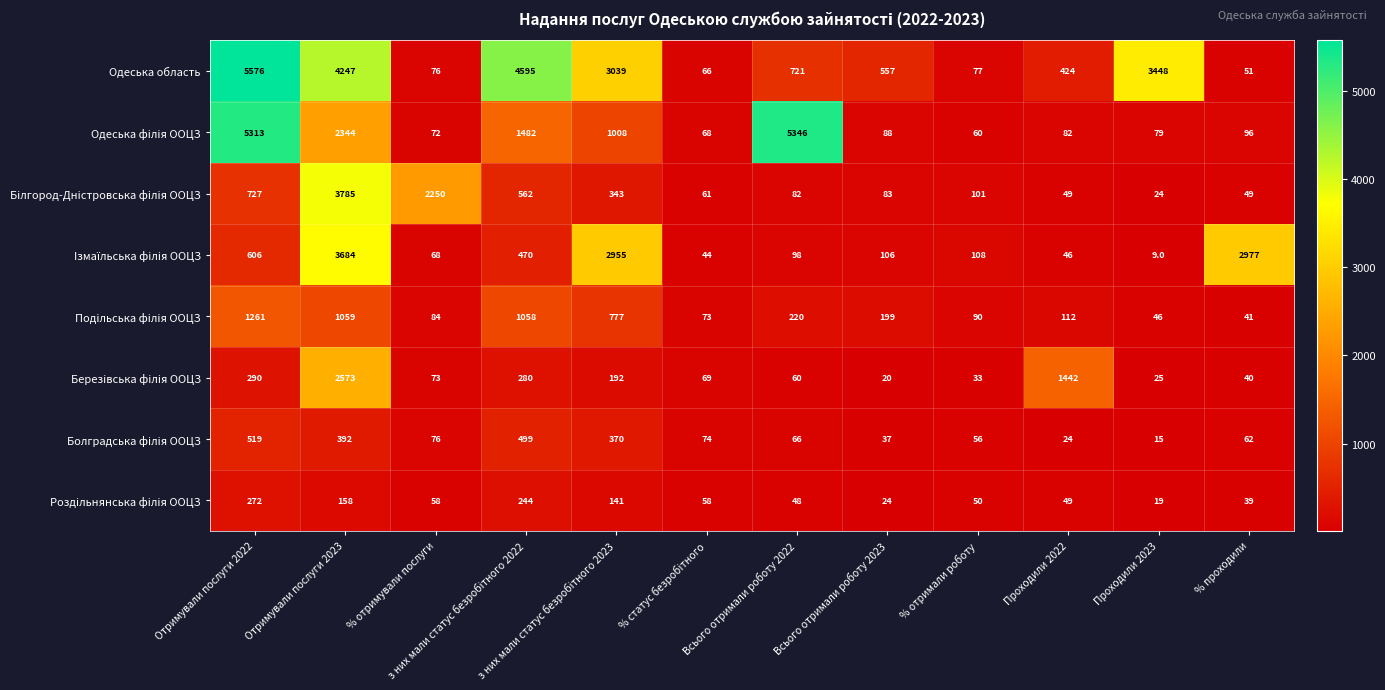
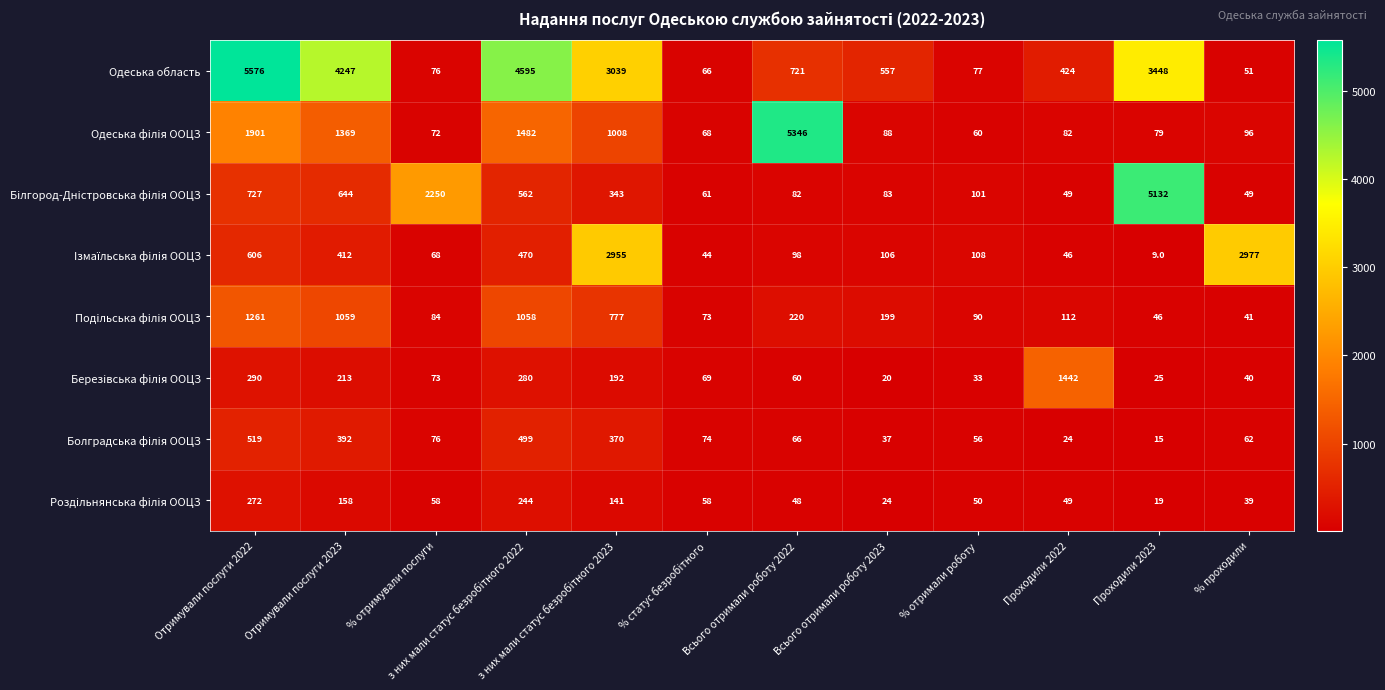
  {
    "Одеська область": {
      "Отримували послуги 2022": 5576,
      "Отримували послуги 2023": 4247,
      "% отримували послуги": 76,
      "з них мали статус безробітного 2022": 4595,
      "з них мали статус безробітного 2023": 3039,
      "% статус безробітного": 66,
      "Всього отримали роботу 2022": 721,
      "Всього отримали роботу 2023": 557,
      "% отримали роботу": 77,
      "Проходили 2022": 424,
      "Проходили 2023": 3448,
      "% проходили": 51
    },
    "Одеська філія ООЦЗ": {
-     "Отримували послуги 2022": 5313,
-     "Отримували послуги 2023": 2344,
+     "Отримували послуги 2022": 1901,
+     "Отримували послуги 2023": 1369,
      "% отримували послуги": 72,
      "з них мали статус безробітного 2022": 1482,
      "з них мали статус безробітного 2023": 1008,
      "% статус безробітного": 68,
      "Всього отримали роботу 2022": 5346,
      "Всього отримали роботу 2023": 88,
      "% отримали роботу": 60,
      "Проходили 2022": 82,
      "Проходили 2023": 79,
      "% проходили": 96
    },
    "Білгород-Днiстровська філія ООЦЗ": {
      "Отримували послуги 2022": 727,
-     "Отримували послуги 2023": 3785,
+     "Отримували послуги 2023": 644,
      "% отримували послуги": 2250,
      "з них мали статус безробітного 2022": 562,
      "з них мали статус безробітного 2023": 343,
      "% статус безробітного": 61,
      "Всього отримали роботу 2022": 82,
      "Всього отримали роботу 2023": 83,
      "% отримали роботу": 101,
      "Проходили 2022": 49,
-     "Проходили 2023": 24,
+     "Проходили 2023": 5132,
      "% проходили": 49
    },
    "Iзмаїльська філія ООЦЗ": {
      "Отримували послуги 2022": 606,
-     "Отримували послуги 2023": 3684,
+     "Отримували послуги 2023": 412,
      "% отримували послуги": 68,
      "з них мали статус безробітного 2022": 470,
      "з них мали статус безробітного 2023": 2955,
      "% статус безробітного": 44,
      "Всього отримали роботу 2022": 98,
      "Всього отримали роботу 2023": 106,
      "% отримали роботу": 108,
      "Проходили 2022": 46,
      "Проходили 2023": 9.0,
      "% проходили": 2977
    },
    "Подільська філія ООЦЗ": {
      "Отримували послуги 2022": 1261,
      "Отримували послуги 2023": 1059,
      "% отримували послуги": 84,
      "з них мали статус безробітного 2022": 1058,
      "з них мали статус безробітного 2023": 777,
      "% статус безробітного": 73,
      "Всього отримали роботу 2022": 220,
      "Всього отримали роботу 2023": 199,
      "% отримали роботу": 90,
      "Проходили 2022": 112,
      "Проходили 2023": 46,
      "% проходили": 41
    },
    "Березiвська філія ООЦЗ": {
      "Отримували послуги 2022": 290,
-     "Отримували послуги 2023": 2573,
+     "Отримували послуги 2023": 213,
      "% отримували послуги": 73,
      "з них мали статус безробітного 2022": 280,
      "з них мали статус безробітного 2023": 192,
      "% статус безробітного": 69,
      "Всього отримали роботу 2022": 60,
      "Всього отримали роботу 2023": 20,
      "% отримали роботу": 33,
      "Проходили 2022": 1442,
      "Проходили 2023": 25,
      "% проходили": 40
    },
    "Болградська філія ООЦЗ": {
      "Отримували послуги 2022": 519,
      "Отримували послуги 2023": 392,
      "% отримували послуги": 76,
      "з них мали статус безробітного 2022": 499,
      "з них мали статус безробітного 2023": 370,
      "% статус безробітного": 74,
      "Всього отримали роботу 2022": 66,
      "Всього отримали роботу 2023": 37,
      "% отримали роботу": 56,
      "Проходили 2022": 24,
      "Проходили 2023": 15,
      "% проходили": 62
    },
    "Роздiльнянська філія ООЦЗ": {
      "Отримували послуги 2022": 272,
      "Отримували послуги 2023": 158,
      "% отримували послуги": 58,
      "з них мали статус безробітного 2022": 244,
      "з них мали статус безробітного 2023": 141,
      "% статус безробітного": 58,
      "Всього отримали роботу 2022": 48,
      "Всього отримали роботу 2023": 24,
      "% отримали роботу": 50,
      "Проходили 2022": 49,
      "Проходили 2023": 19,
      "% проходили": 39
    }
  }
